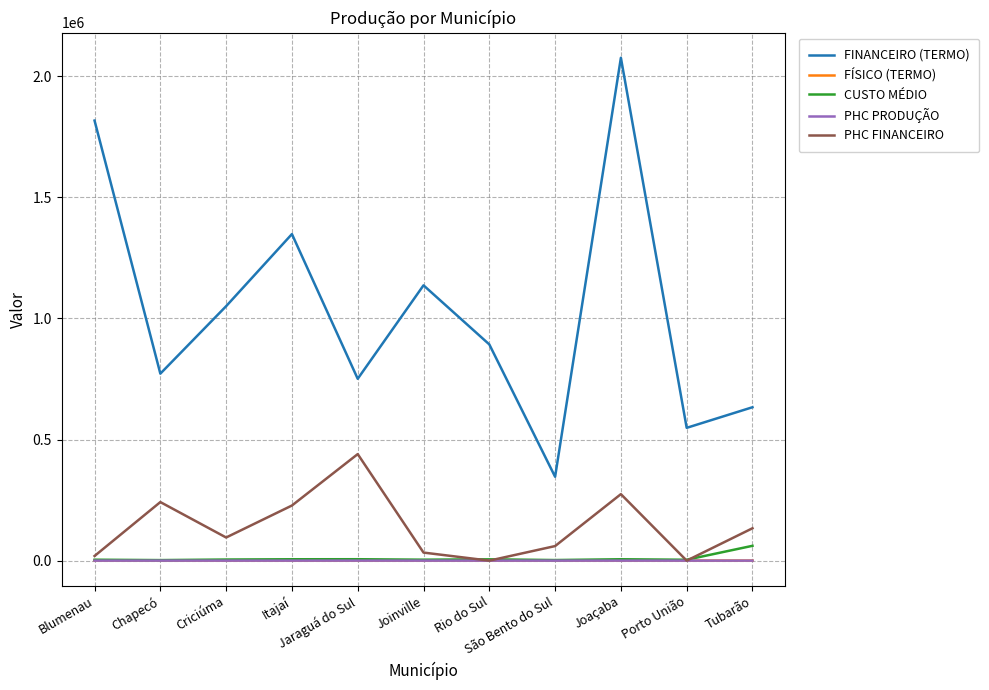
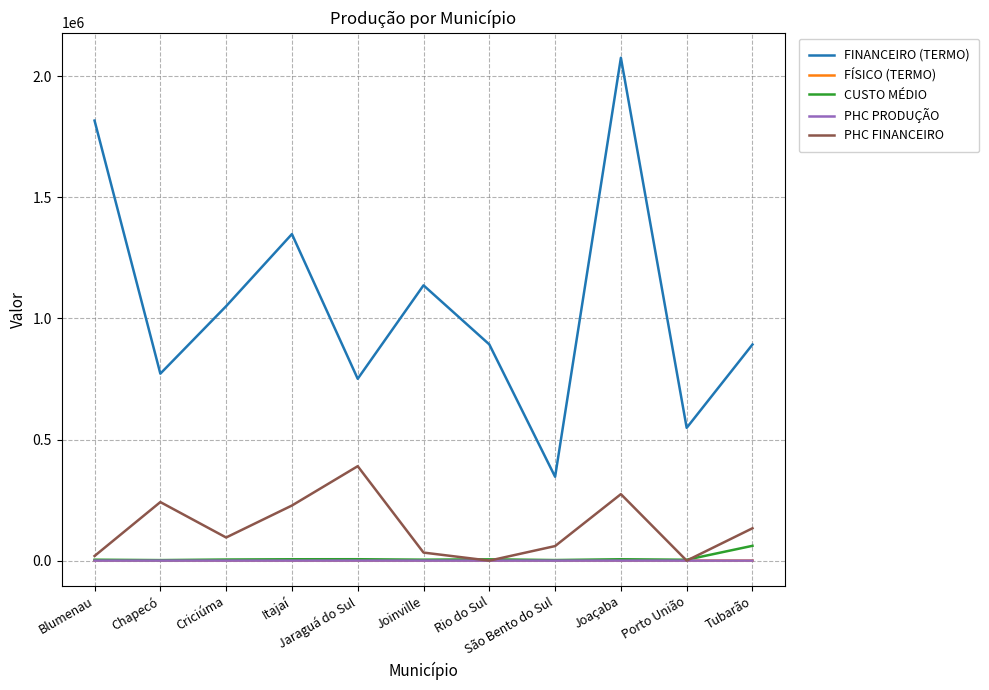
  {
    "FINANCEIRO (TERMO)": {
      "Blumenau": 1820000,
      "Chapecó": 770000,
      "Criciúma": 1050000,
      "Itajaí": 1350000,
      "Jaraguá do Sul": 750000,
      "Joinville": 1140000,
      "Rio do Sul": 890000,
      "São Bento do Sul": 350000,
      "Joaçaba": 2080000,
      "Porto União": 550000,
-     "Tubarão": 630000
+     "Tubarão": 890000
    },
    "CUSTO MÉDIO": {
      "Tubarão": 60000
    },
    "PHC FINANCEIRO": {
      "Blumenau": 20000,
      "Chapecó": 240000,
      "Criciúma": 100000,
      "Itajaí": 230000,
-     "Jaraguá do Sul": 440000,
+     "Jaraguá do Sul": 390000,
      "Joinville": 30000,
      "São Bento do Sul": 60000,
      "Joaçaba": 270000,
      "Tubarão": 130000
    }
  }
